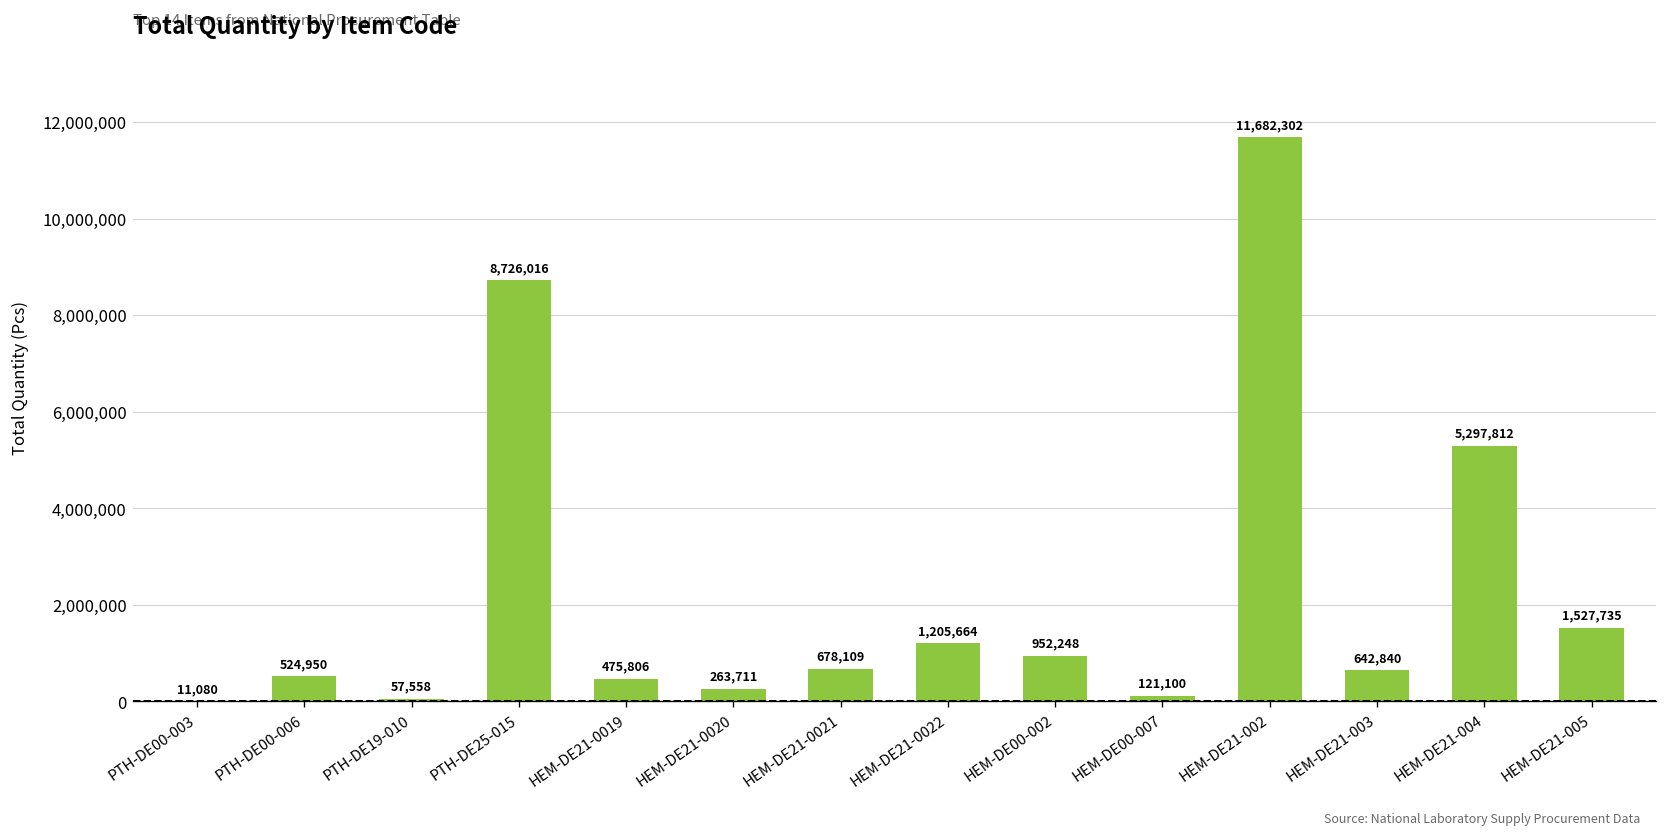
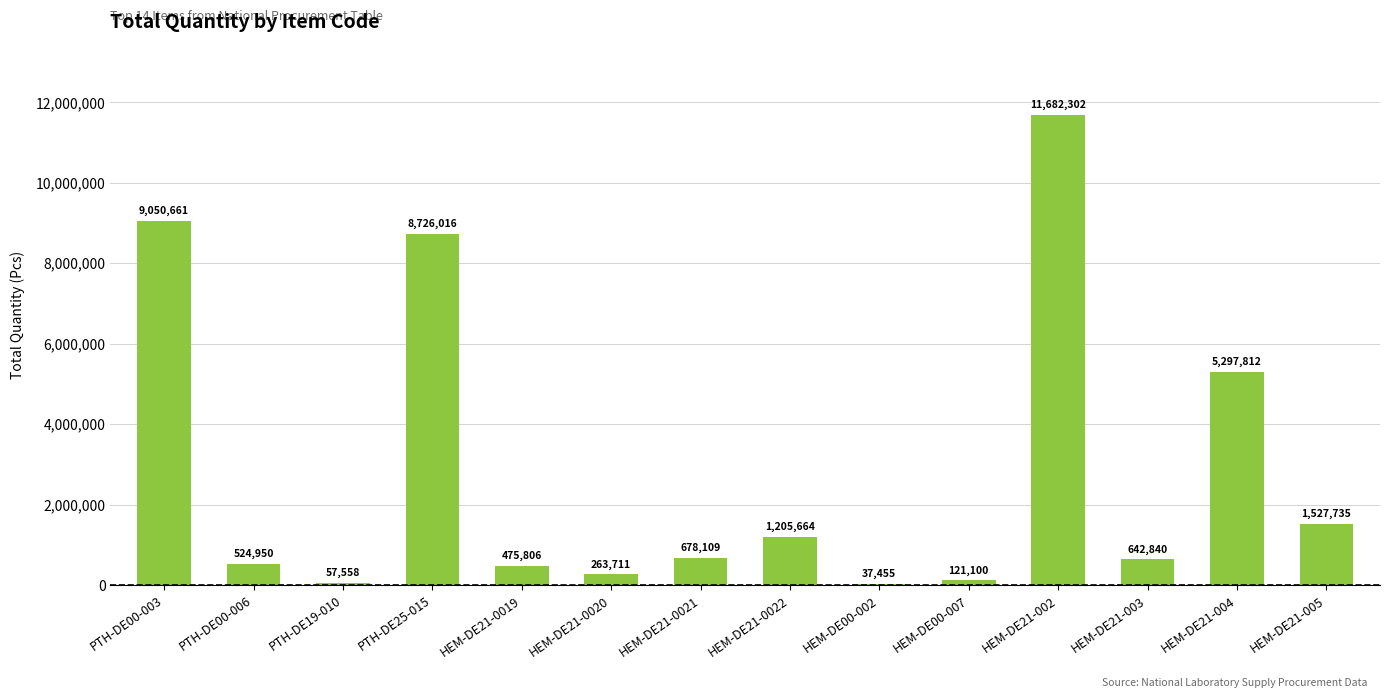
  {
-   "PTH-DE00-003": "11,080",
+   "PTH-DE00-003": "9,050,661",
    "PTH-DE00-006": "524,950",
    "PTH-DE19-010": "57,558",
    "PTH-DE25-015": "8,726,016",
    "HEM-DE21-0019": "475,806",
    "HEM-DE21-0020": "263,711",
    "HEM-DE21-0021": "678,109",
    "HEM-DE21-0022": "1,205,664",
-   "HEM-DE00-002": "952,248",
+   "HEM-DE00-002": "37,455",
    "HEM-DE00-007": "121,100",
    "HEM-DE21-002": "11,682,302",
    "HEM-DE21-003": "642,840",
    "HEM-DE21-004": "5,297,812",
    "HEM-DE21-005": "1,527,735"
  }
